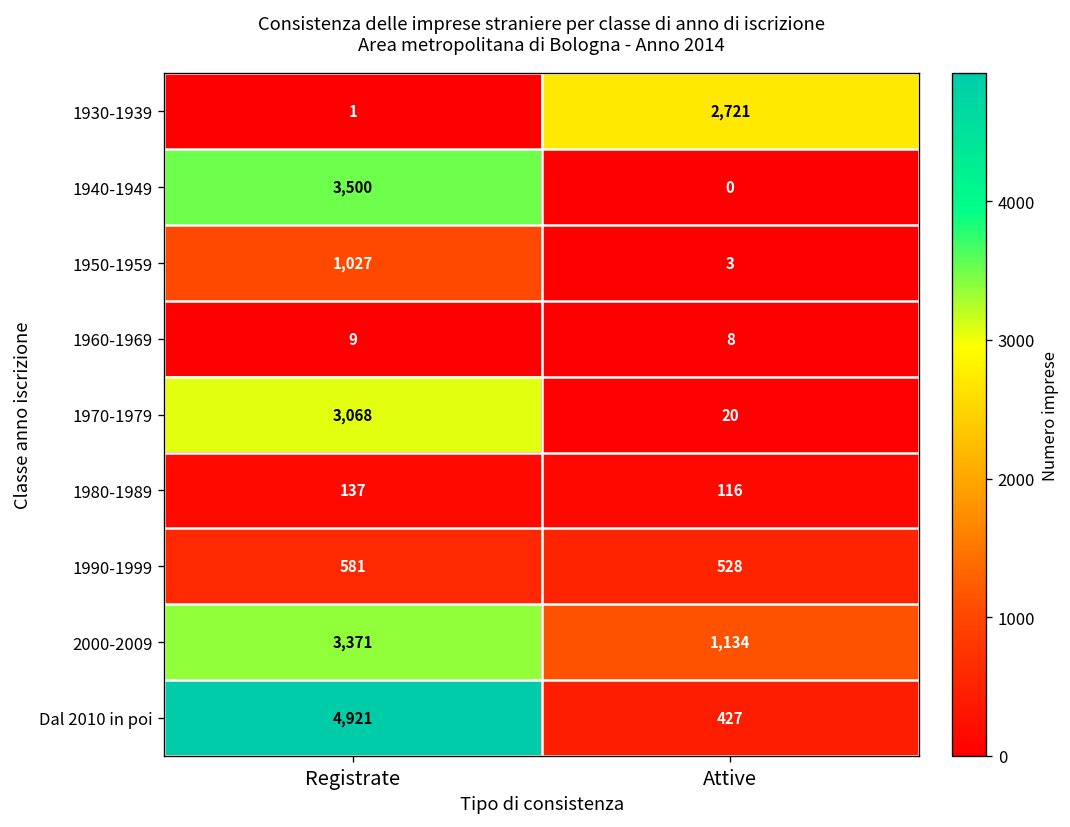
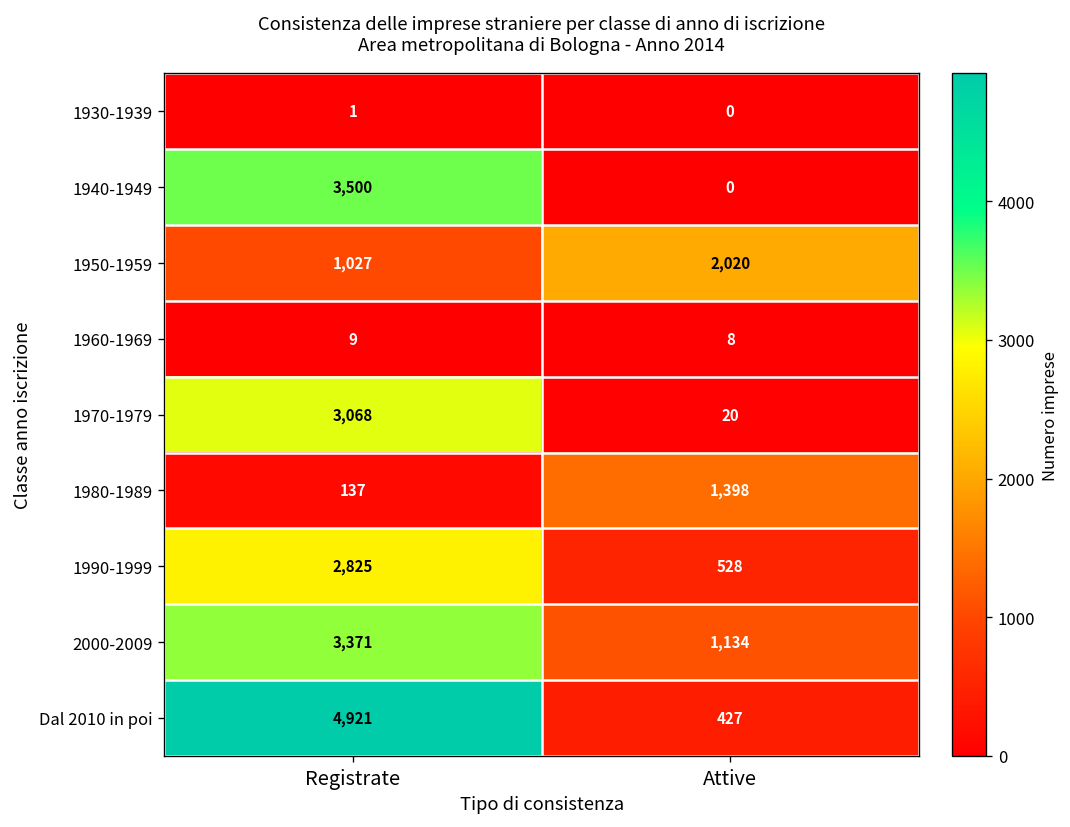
  {
    "1930-1939": {
      "Registrate": "1",
-     "Attive": "2,721"
+     "Attive": "0"
    },
    "1940-1949": {
      "Registrate": "3,500",
      "Attive": "0"
    },
    "1950-1959": {
      "Registrate": "1,027",
-     "Attive": "3"
+     "Attive": "2,020"
    },
    "1960-1969": {
      "Registrate": "9",
      "Attive": "8"
    },
    "1970-1979": {
      "Registrate": "3,068",
      "Attive": "20"
    },
    "1980-1989": {
      "Registrate": "137",
-     "Attive": "116"
+     "Attive": "1,398"
    },
    "1990-1999": {
-     "Registrate": "581",
+     "Registrate": "2,825",
      "Attive": "528"
    },
    "2000-2009": {
      "Registrate": "3,371",
      "Attive": "1,134"
    },
    "Dal 2010 in poi": {
      "Registrate": "4,921",
      "Attive": "427"
    }
  }
